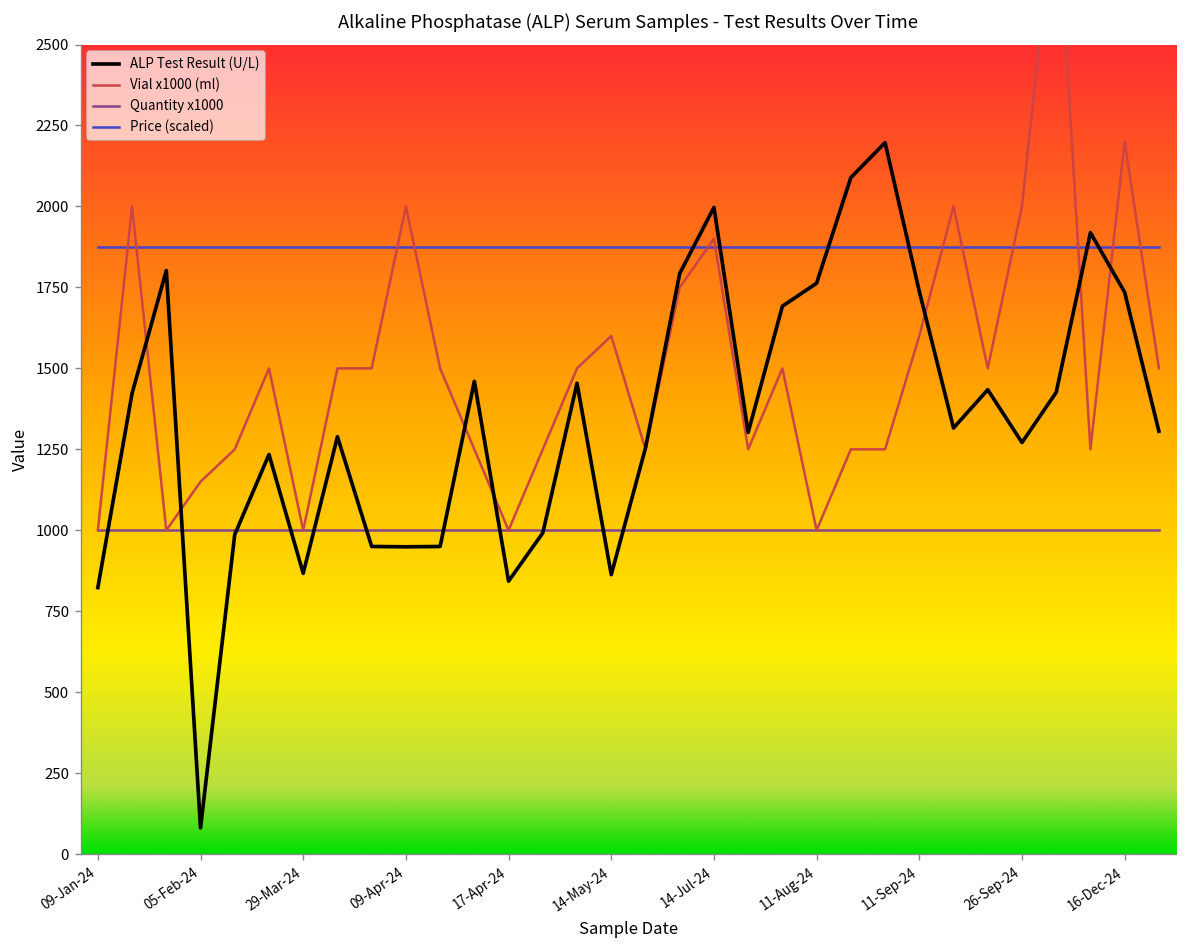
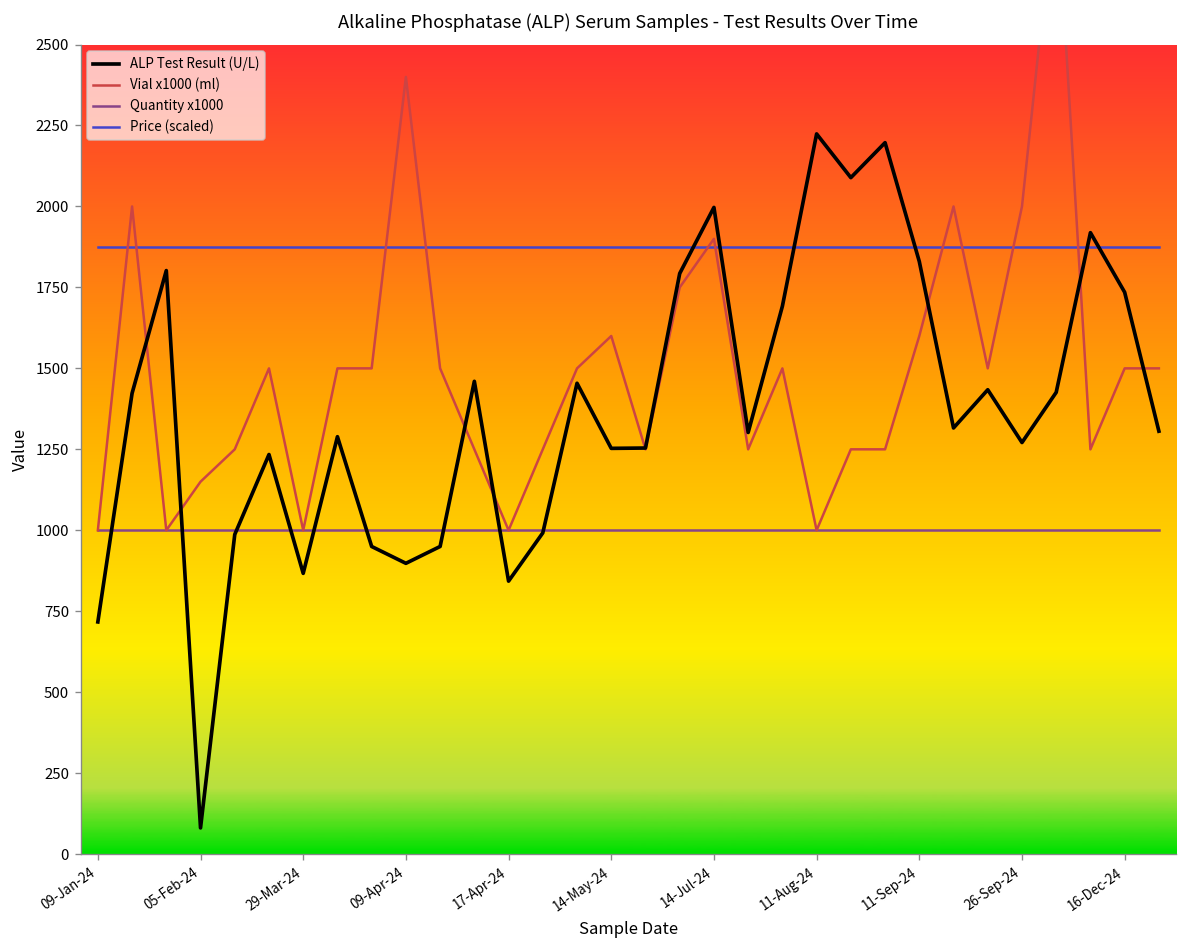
  {
    "ALP Test Result (U/L)": {
-     "09-Jan-24": 820,
+     "09-Jan-24": 720,
      "05-Feb-24": 80,
      "29-Mar-24": 870,
-     "09-Apr-24": 950,
-     "14-May-24": 860,
+     "09-Apr-24": 900,
+     "14-May-24": 1250,
      "14-Jul-24": 2000,
-     "11-Aug-24": 1760,
-     "11-Sep-24": 1740,
+     "11-Aug-24": 2220,
+     "11-Sep-24": 1830,
      "26-Sep-24": 1270,
      "16-Dec-24": 1740
    },
    "Vial x1000 (ml)": {
      "05-Feb-24": 1150,
-     "09-Apr-24": 2000,
+     "09-Apr-24": 2400,
      "14-May-24": 1600,
      "14-Jul-24": 1900,
      "11-Sep-24": 1600,
      "26-Sep-24": 2000,
-     "16-Dec-24": 2200
+     "16-Dec-24": 1500
    },
    "Quantity x1000": {
      "05-Feb-24": 1000,
      "09-Apr-24": 1000,
      "14-May-24": 1000,
      "14-Jul-24": 1000,
      "11-Sep-24": 1000,
      "26-Sep-24": 1000,
      "16-Dec-24": 1000
    },
    "Price (scaled)": {
      "09-Jan-24": 1880,
      "05-Feb-24": 1880,
      "29-Mar-24": 1880,
      "09-Apr-24": 1880,
      "14-May-24": 1880,
      "14-Jul-24": 1880,
      "11-Aug-24": 1880,
      "11-Sep-24": 1880,
      "26-Sep-24": 1880,
      "16-Dec-24": 1880
    }
  }
